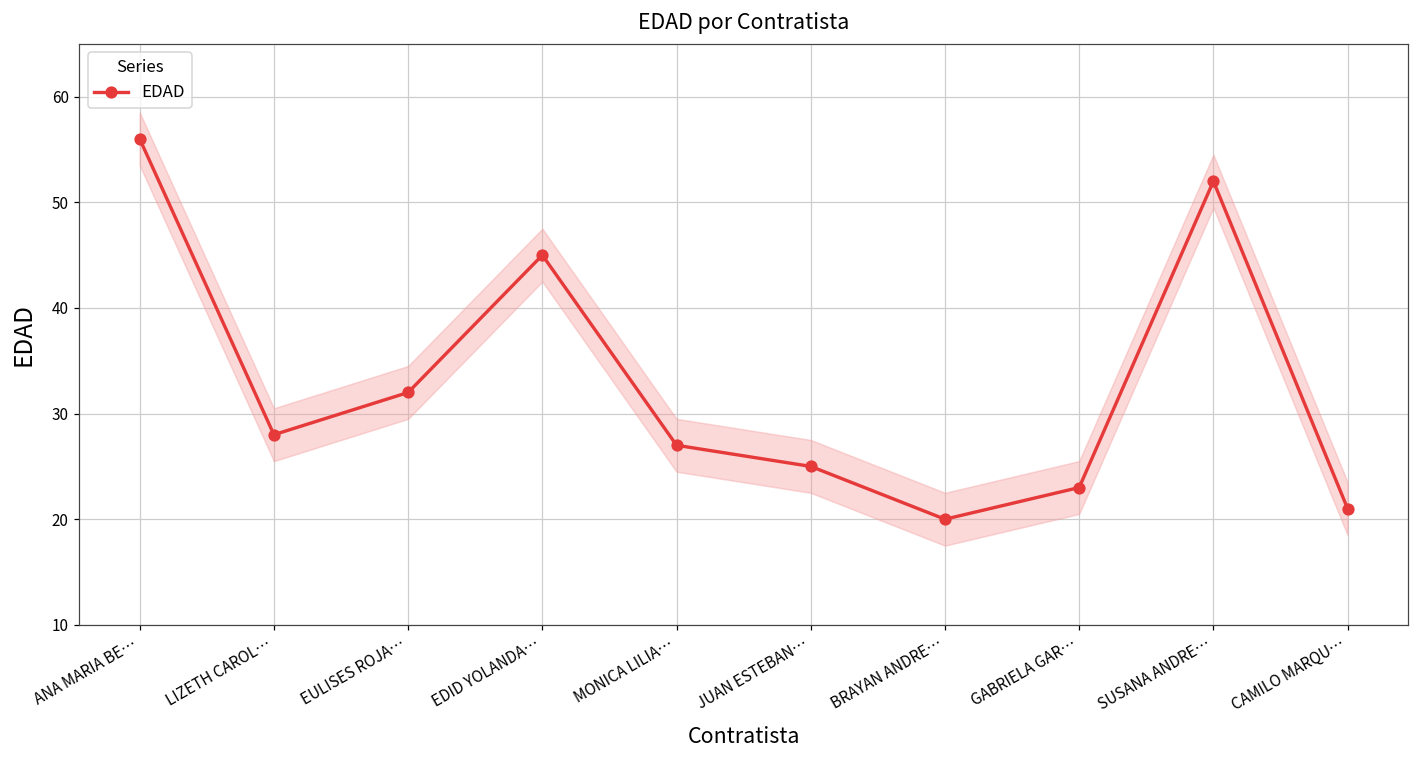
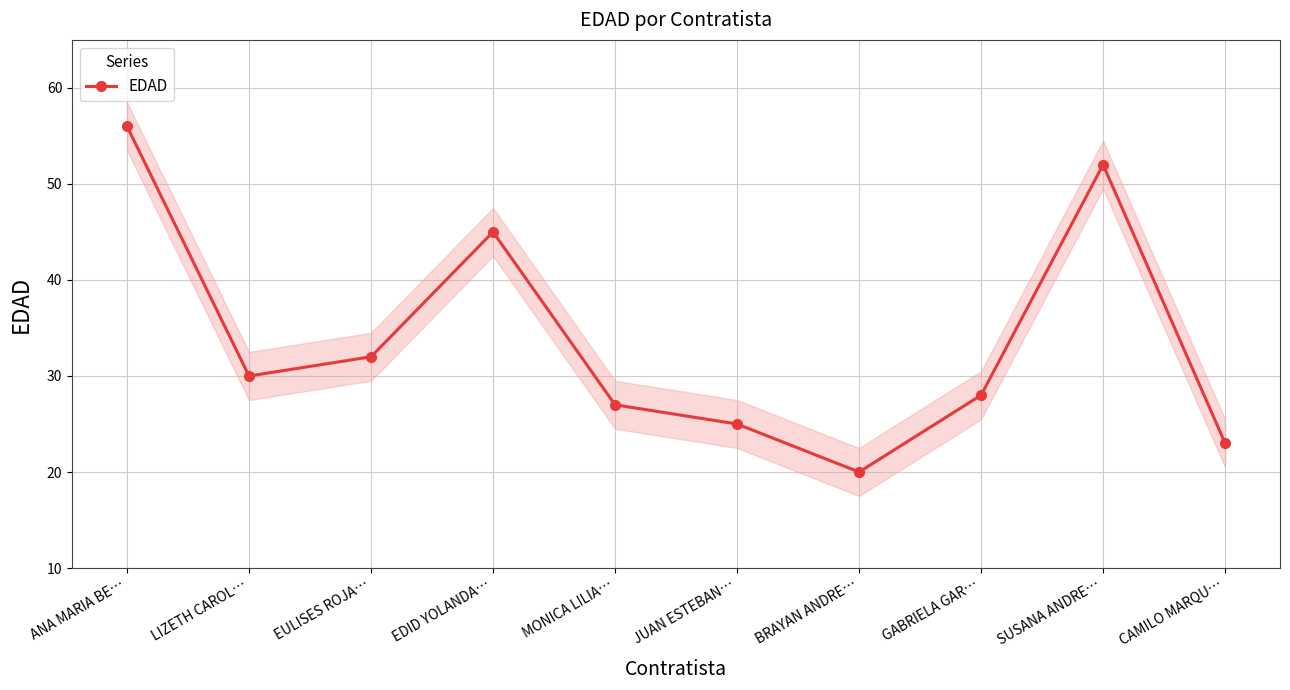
  {
    "EDAD": {
      "ANA MARIA BE…": 56,
-     "LIZETH CAROL…": 28,
+     "LIZETH CAROL…": 30,
      "EULISES ROJA…": 32,
      "EDID YOLANDA…": 45,
      "MONICA LILIA…": 27,
      "JUAN ESTEBAN…": 25,
      "BRAYAN ANDRE…": 20,
-     "GABRIELA GAR…": 23,
+     "GABRIELA GAR…": 28,
      "SUSANA ANDRE…": 52,
-     "CAMILO MARQU…": 21
+     "CAMILO MARQU…": 23
    }
  }
